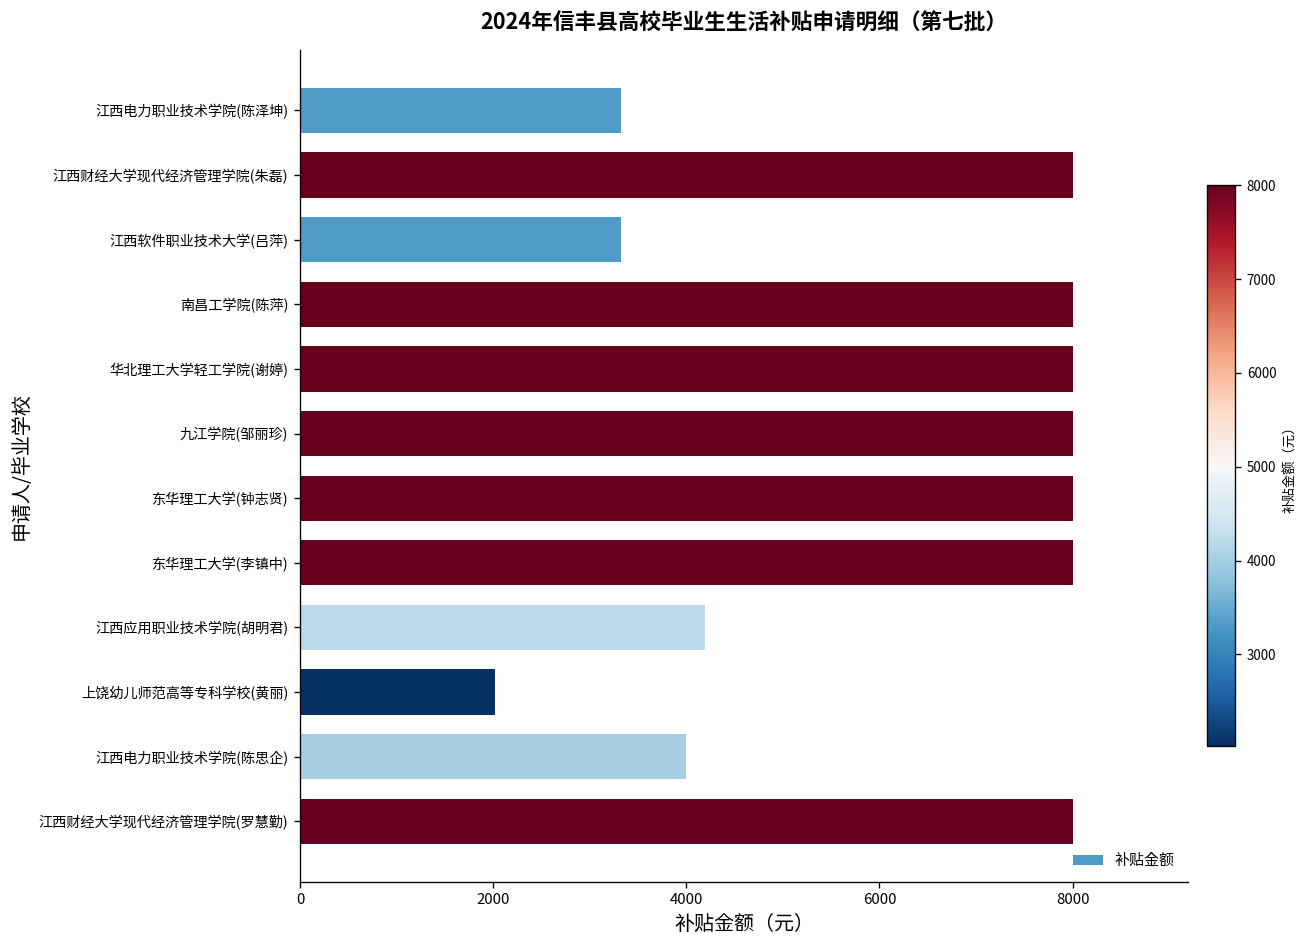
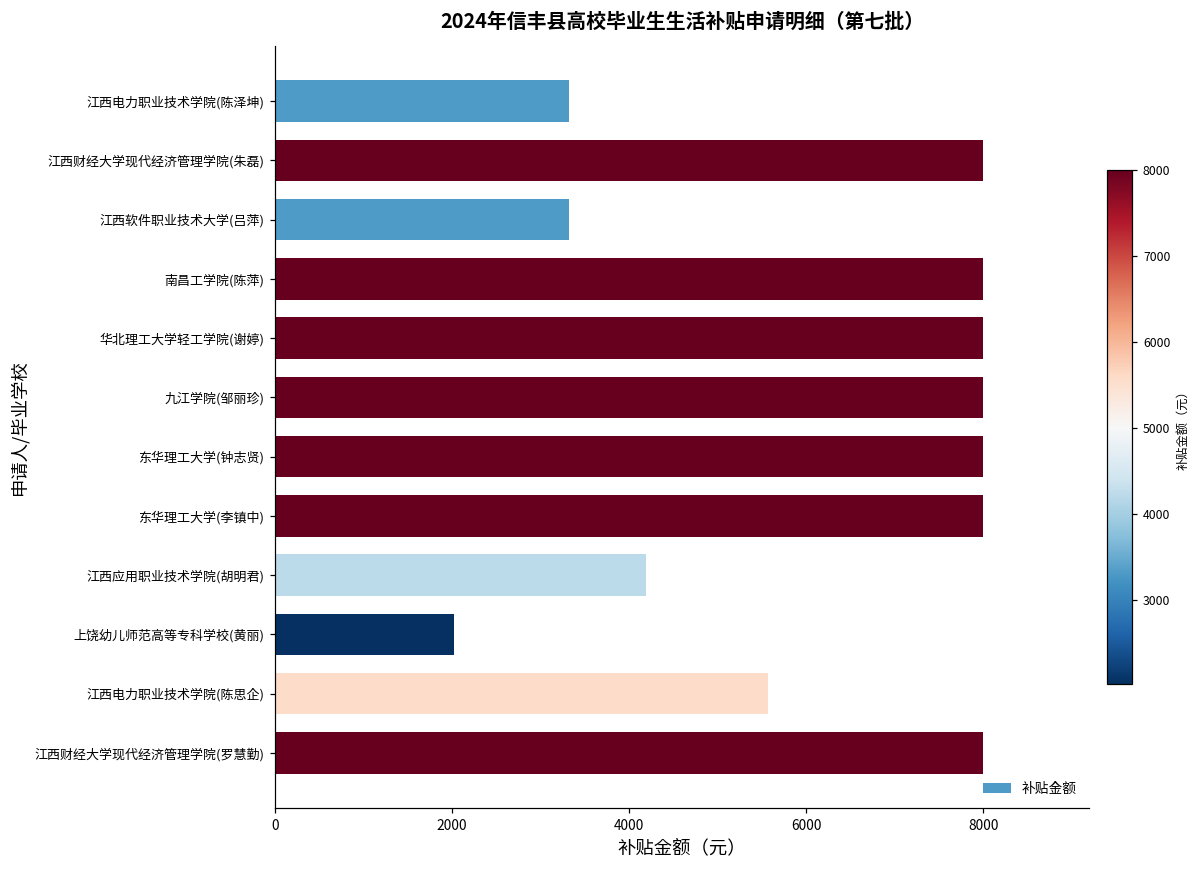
  {
    "江西电力职业技术学院(陈泽坤)": 3300,
    "江西财经大学现代经济管理学院(朱磊)": 8000,
    "江西软件职业技术大学(吕萍)": 3300,
    "南昌工学院(陈萍)": 8000,
    "华北理工大学轻工学院(谢婷)": 8000,
    "九江学院(邹丽珍)": 8000,
    "东华理工大学(钟志贤)": 8000,
    "东华理工大学(李镇中)": 8000,
    "江西应用职业技术学院(胡明君)": 4200,
    "上饶幼儿师范高等专科学校(黄丽)": 2000,
-   "江西电力职业技术学院(陈思企)": 4000,
+   "江西电力职业技术学院(陈思企)": 5600,
    "江西财经大学现代经济管理学院(罗慧勤)": 8000
  }
